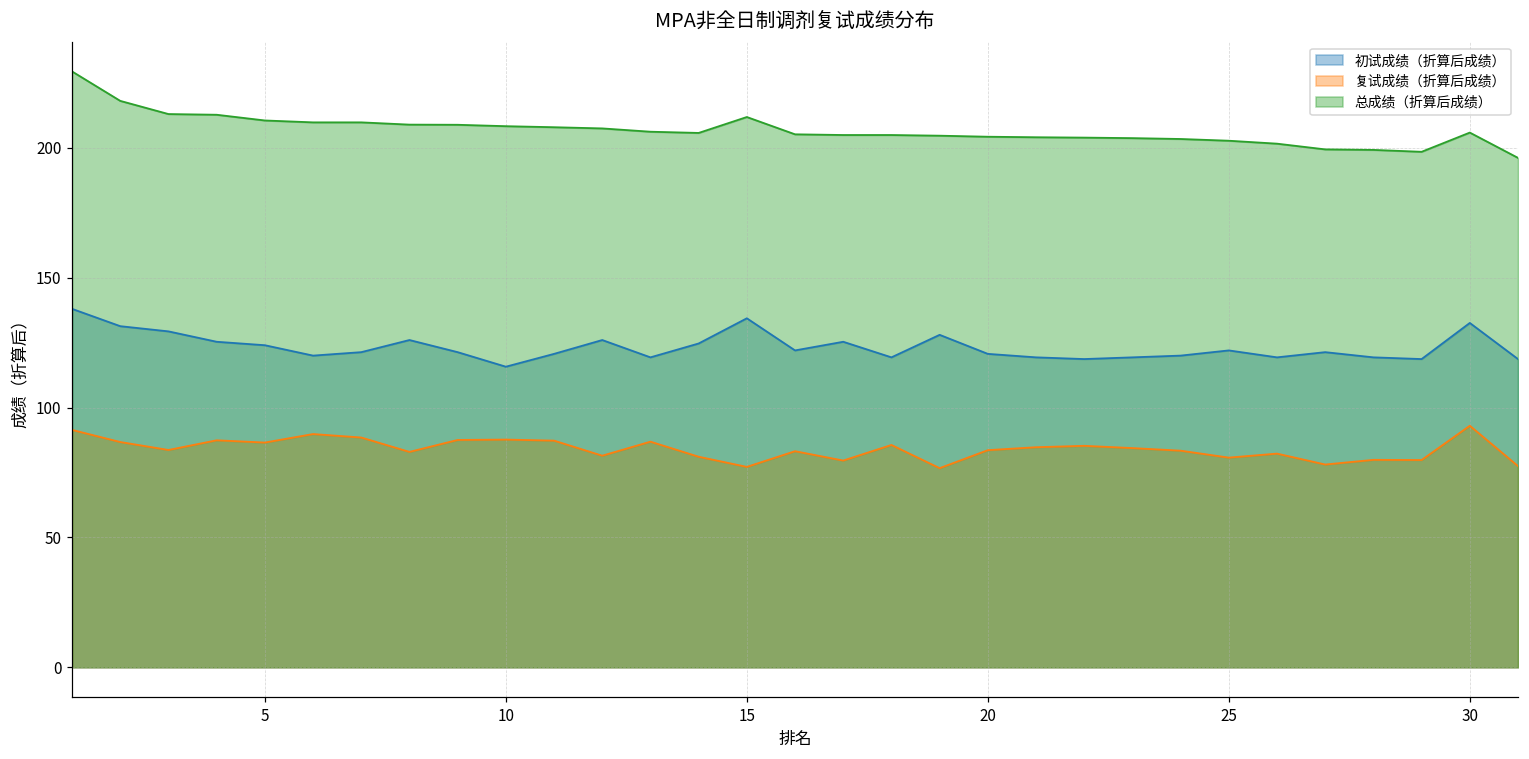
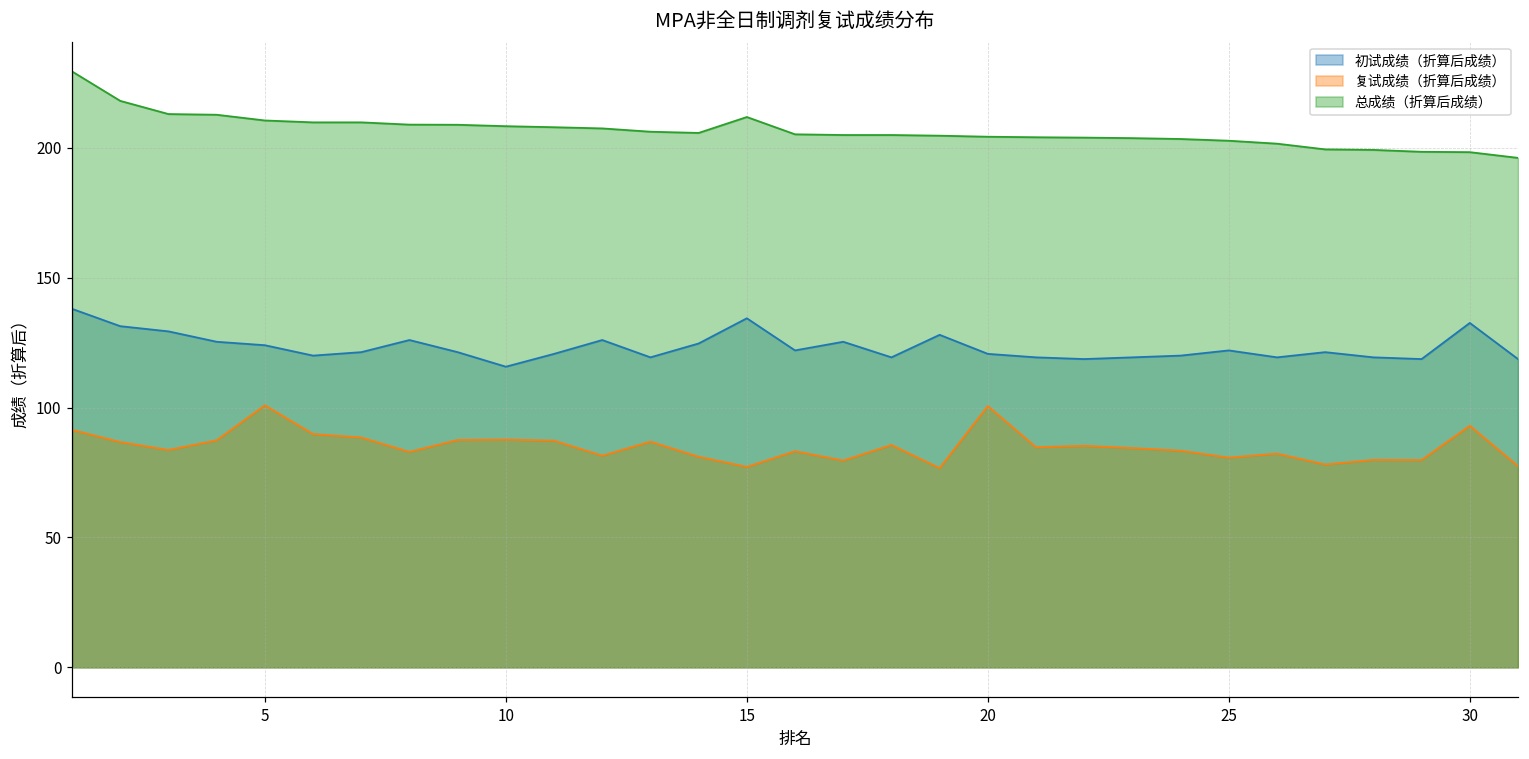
  {
    "初试成绩（折算后成绩）": {
      "5": 124,
      "10": 116,
      "15": 134,
      "20": 121,
      "25": 122,
      "30": 133
    },
    "复试成绩（折算后成绩）": {
-     "5": 87,
+     "5": 101,
      "10": 88,
      "15": 77,
-     "20": 84,
+     "20": 101,
      "25": 81,
      "30": 93
    },
    "总成绩（折算后成绩）": {
      "5": 211,
      "10": 208,
      "15": 212,
      "20": 204,
      "25": 203,
-     "30": 206
+     "30": 198
    }
  }
